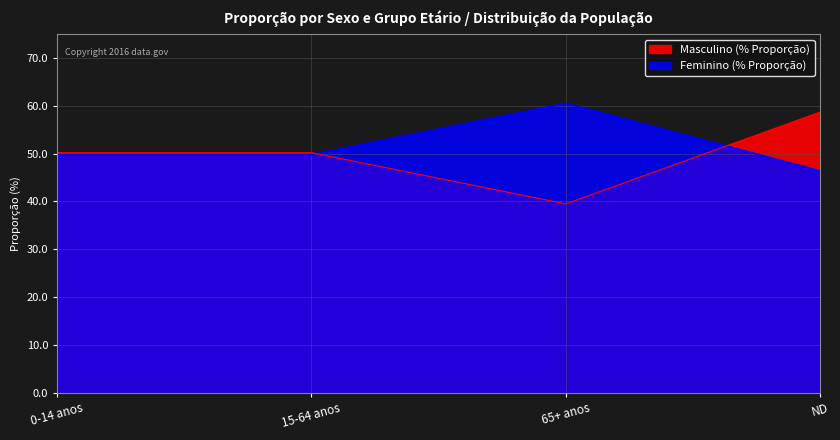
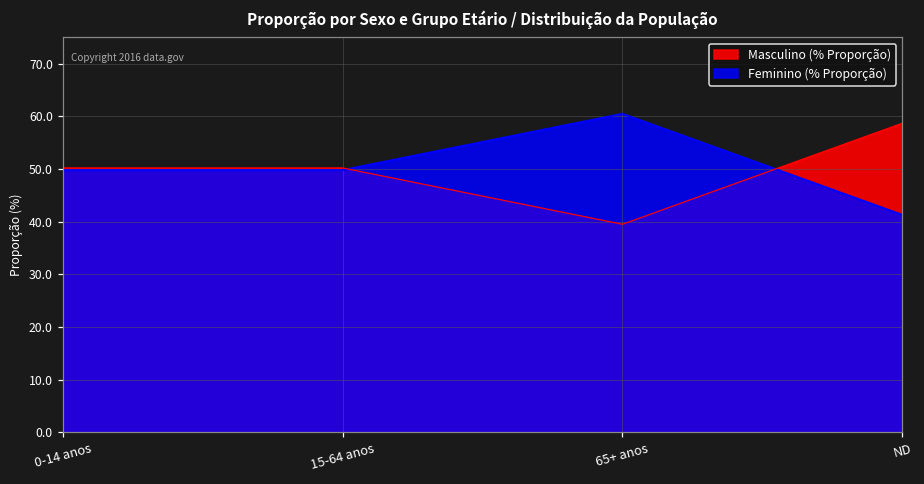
  {
    "Masculino (% Proporção)": {
      "65+ anos": 40,
      "ND": 59
    },
    "Feminino (% Proporção)": {
      "65+ anos": 61,
-     "ND": 46
+     "ND": 41
    }
  }
